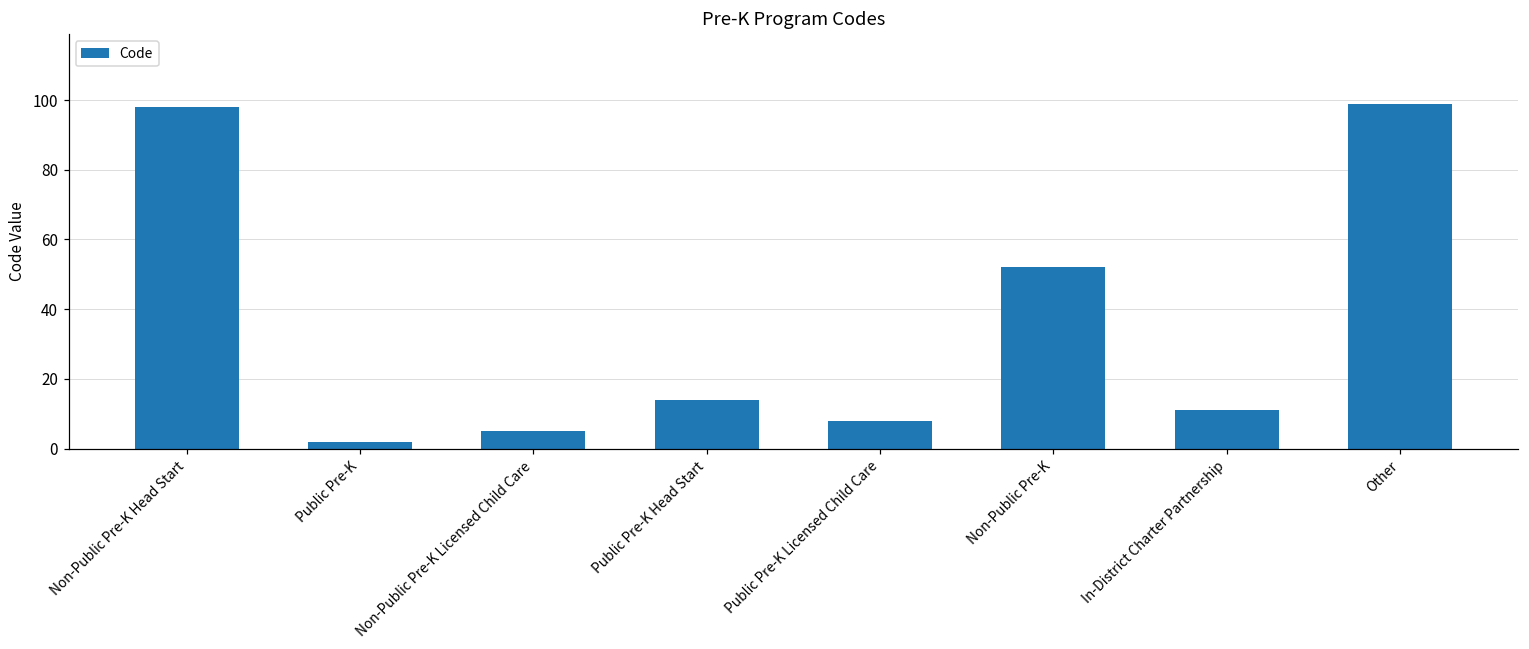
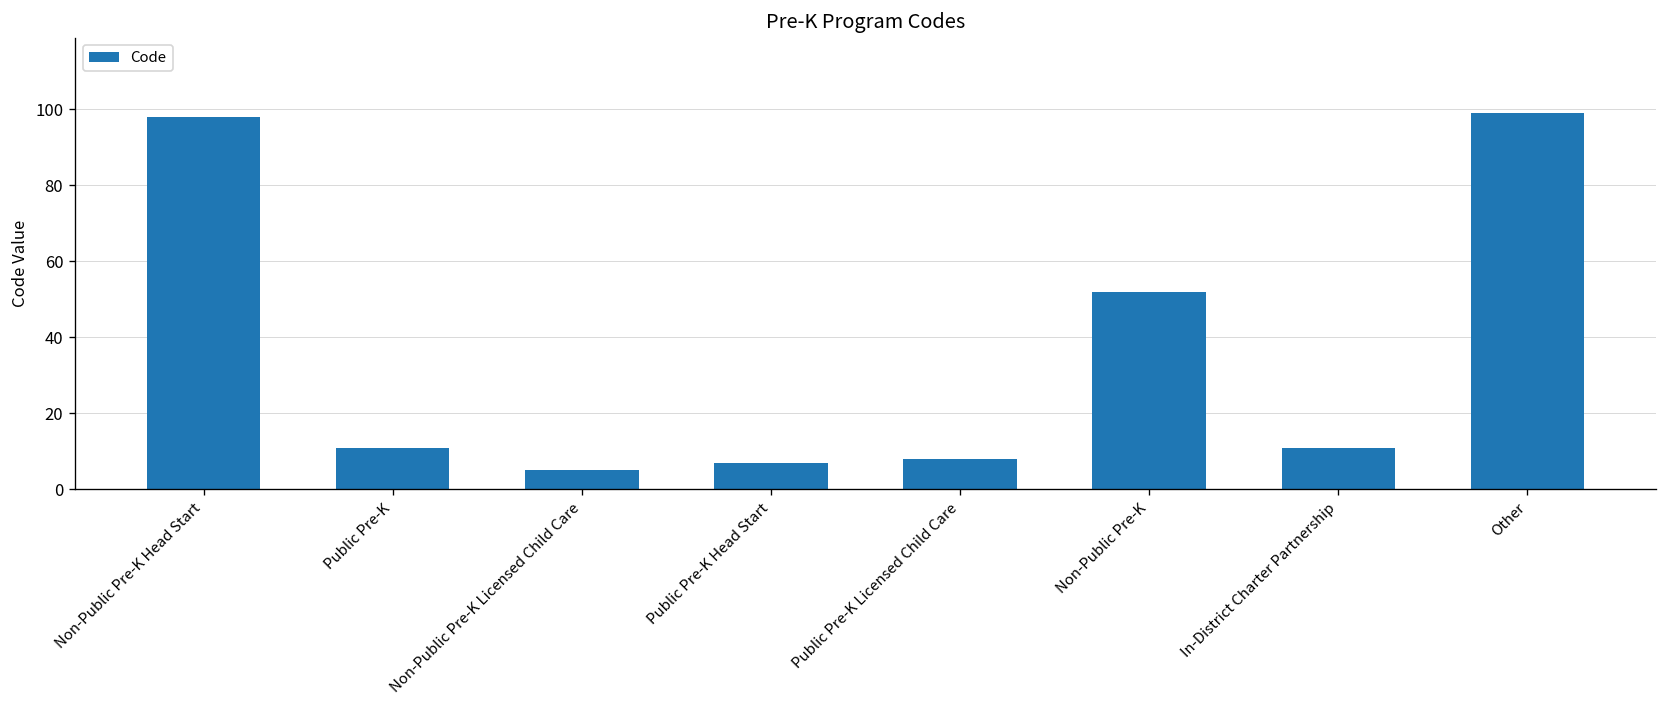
  {
    "Non-Public Pre-K Head Start": 98,
-   "Public Pre-K": 2,
+   "Public Pre-K": 11,
    "Non-Public Pre-K Licensed Child Care": 5,
-   "Public Pre-K Head Start": 14,
+   "Public Pre-K Head Start": 7,
    "Public Pre-K Licensed Child Care": 8,
    "Non-Public Pre-K": 52,
    "In-District Charter Partnership": 11,
    "Other": 99
  }
